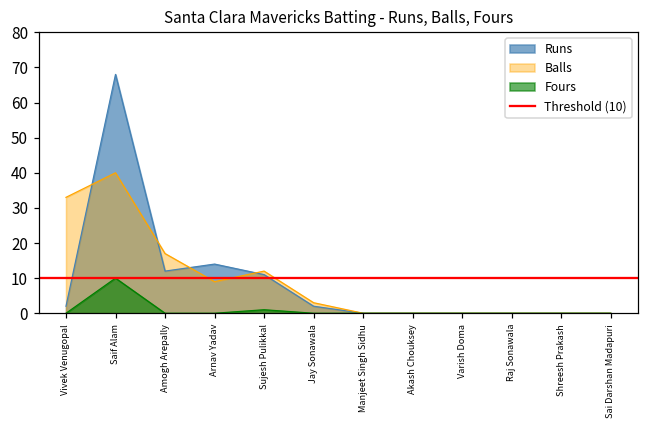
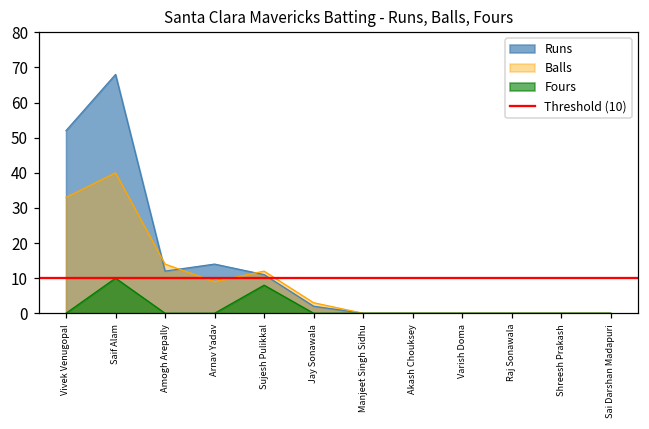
  {
    "Runs": {
-     "Vivek Venugopal": 2,
+     "Vivek Venugopal": 52,
      "Saif Alam": 68,
      "Amogh Arepally": 12,
      "Arnav Yadav": 14,
      "Sujesh Pulikkal": 11,
      "Jay Sonawala": 2
    },
    "Balls": {
      "Vivek Venugopal": 33,
      "Saif Alam": 40,
-     "Amogh Arepally": 17,
+     "Amogh Arepally": 14,
      "Arnav Yadav": 9,
      "Sujesh Pulikkal": 12,
      "Jay Sonawala": 3
    },
    "Fours": {
      "Vivek Venugopal": 0,
      "Saif Alam": 10,
      "Amogh Arepally": 0,
      "Arnav Yadav": 0,
-     "Sujesh Pulikkal": 1,
+     "Sujesh Pulikkal": 8,
      "Jay Sonawala": 0
    }
  }
